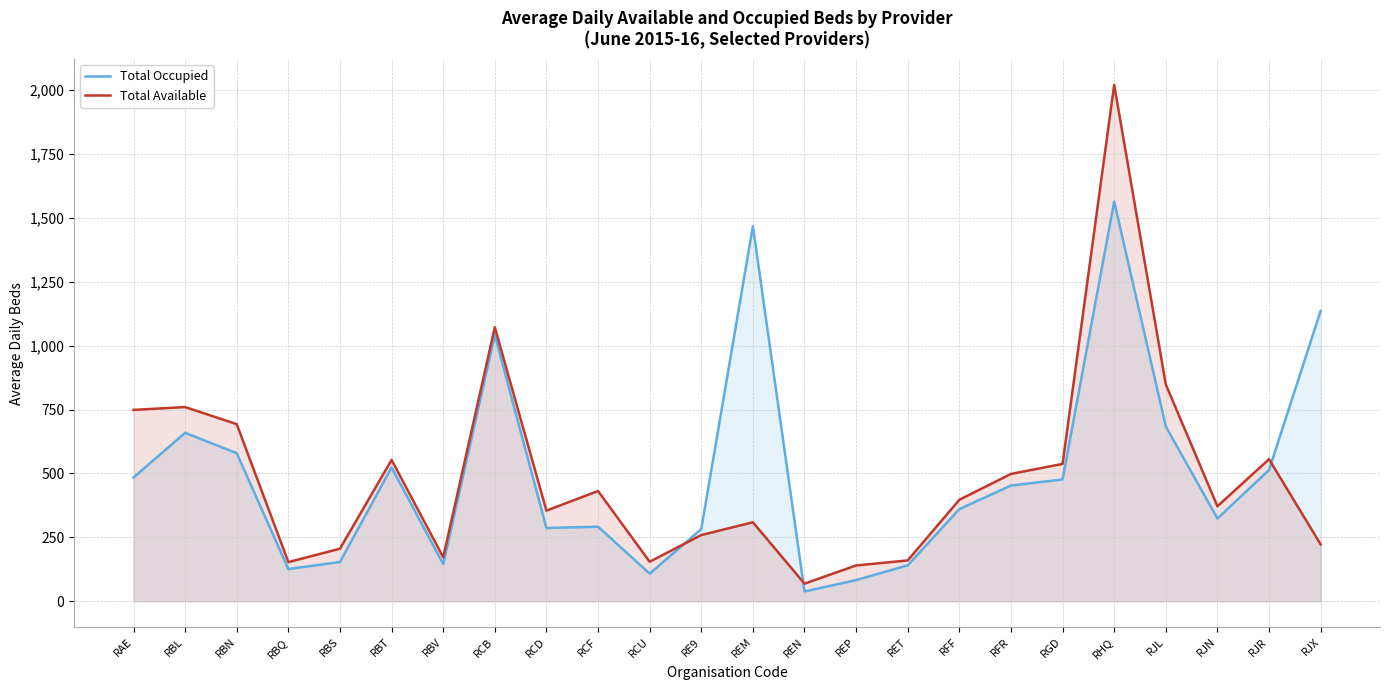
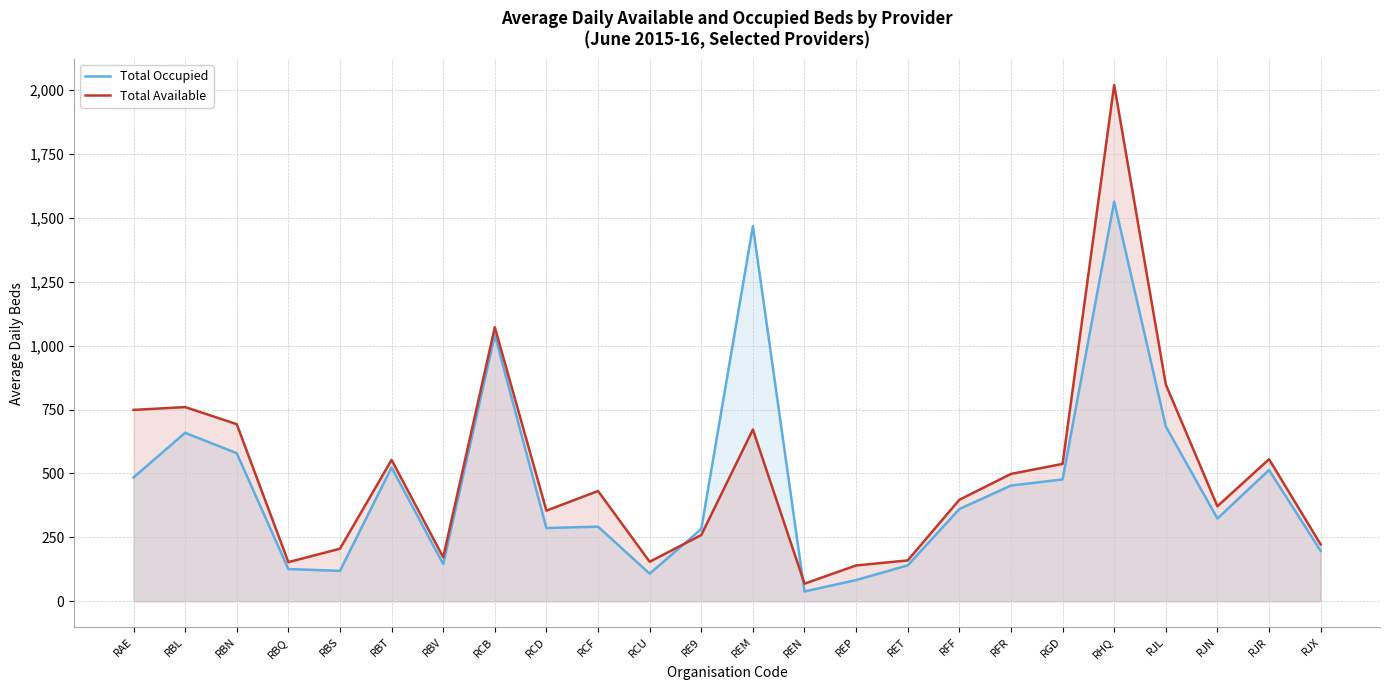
  {
    "Total Occupied": {
      "RAE": "480",
      "RBL": "660",
      "RBN": "580",
      "RBQ": "130",
-     "RBS": "150",
+     "RBS": "120",
      "RBT": "520",
      "RBV": "150",
      "RCB": "1,040",
      "RCD": "290",
      "RCF": "290",
      "RCU": "110",
      "RE9": "280",
      "REM": "1,470",
      "REN": "40",
      "REP": "80",
      "RET": "140",
      "RFF": "360",
      "RFR": "450",
      "RGD": "480",
      "RHQ": "1,560",
      "RJL": "680",
      "RJN": "320",
      "RJR": "510",
-     "RJX": "1,140"
+     "RJX": "200"
    },
    "Total Available": {
      "RAE": "750",
      "RBL": "760",
      "RBN": "690",
      "RBQ": "150",
      "RBS": "210",
      "RBT": "550",
      "RBV": "170",
      "RCB": "1,070",
      "RCD": "350",
      "RCF": "430",
      "RCU": "150",
      "RE9": "260",
-     "REM": "310",
+     "REM": "670",
      "REN": "70",
      "REP": "140",
      "RET": "160",
      "RFF": "400",
      "RFR": "500",
      "RGD": "540",
      "RHQ": "2,020",
      "RJL": "850",
      "RJN": "370",
      "RJR": "560",
      "RJX": "220"
    }
  }
